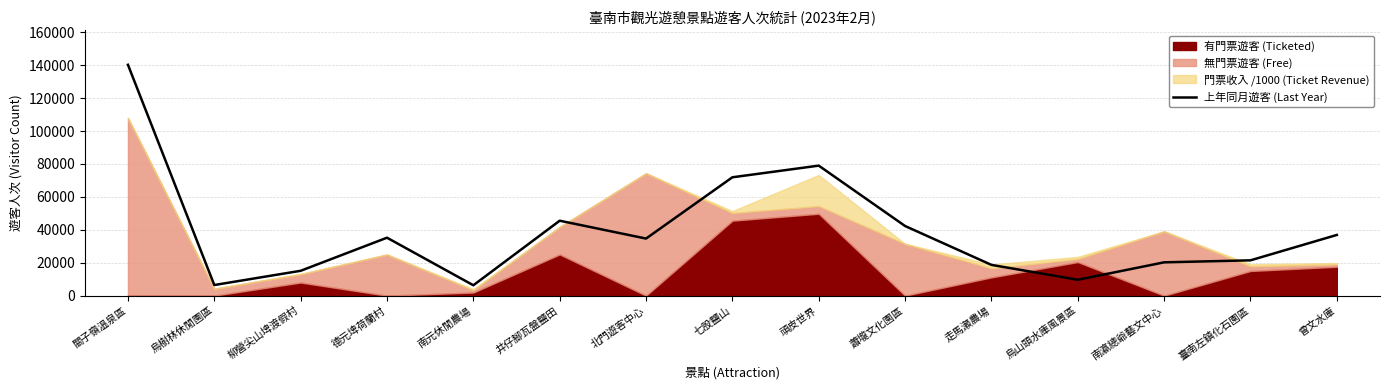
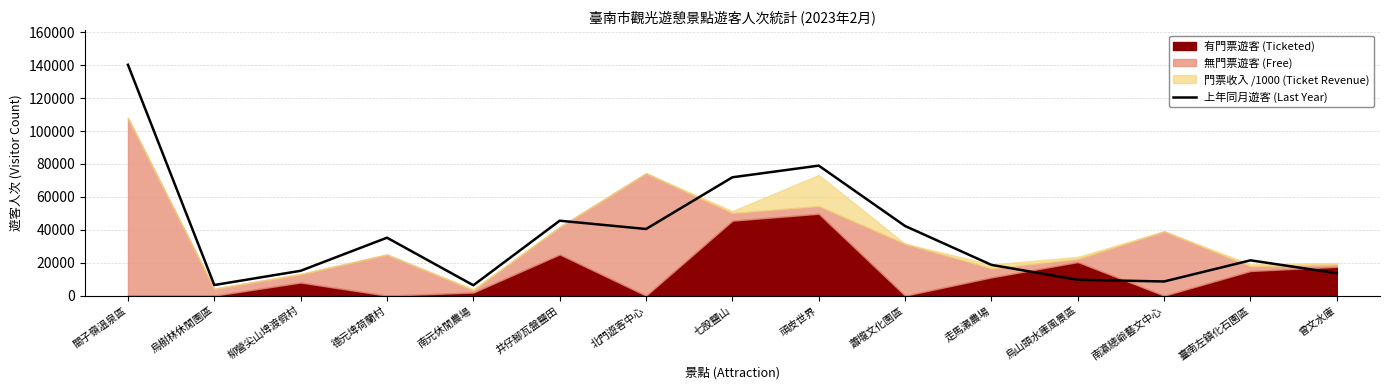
  {
    "上年同月遊客 (Last Year)": {
      "關子嶺溫泉區": 140000,
      "烏樹林休閒園區": 6000,
      "柳營尖山埤渡假村": 15000,
      "德元埤荷蘭村": 35000,
      "南元休閒農場": 6000,
      "井仔腳瓦盤鹽田": 46000,
-     "北門遊客中心": 35000,
+     "北門遊客中心": 40000,
      "七股鹽山": 72000,
      "頑皮世界": 79000,
      "蕭壠文化園區": 42000,
      "烏山頭水庫風景區": 10000,
-     "南瀛總爺藝文中心": 20000,
+     "南瀛總爺藝文中心": 9000,
      "臺南左鎮化石園區": 21000,
-     "曾文水庫": 37000
+     "曾文水庫": 14000
    },
    "有門票遊客 (Ticketed)": {
      "關子嶺溫泉區": 0,
      "烏樹林休閒園區": 0,
      "柳營尖山埤渡假村": 8000,
      "德元埤荷蘭村": 0,
      "井仔腳瓦盤鹽田": 25000,
      "北門遊客中心": 0,
      "七股鹽山": 46000,
      "頑皮世界": 50000,
      "蕭壠文化園區": 0,
      "走馬瀨農場": 11000,
      "烏山頭水庫風景區": 20000,
      "南瀛總爺藝文中心": 0,
      "臺南左鎮化石園區": 15000
    },
    "無門票遊客 (Free)": {
      "頑皮世界": 5000,
      "走馬瀨農場": 5000
    },
    "門票收入 /1000 (Ticket Revenue)": {
      "頑皮世界": 19000
    }
  }
